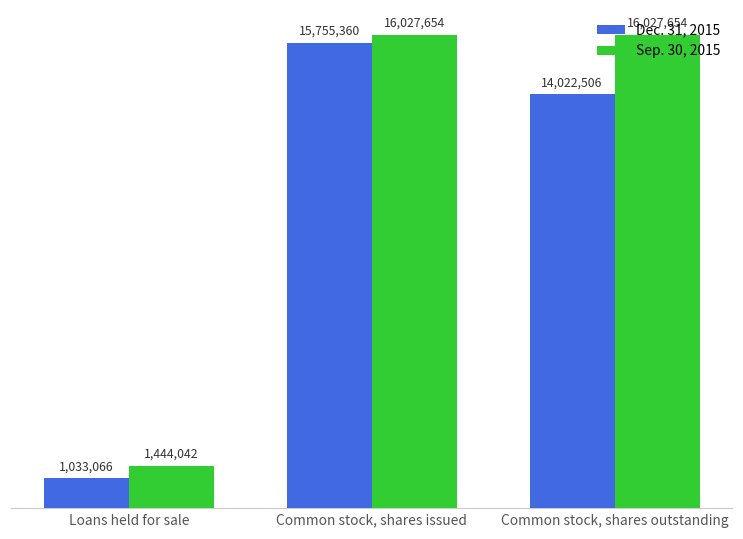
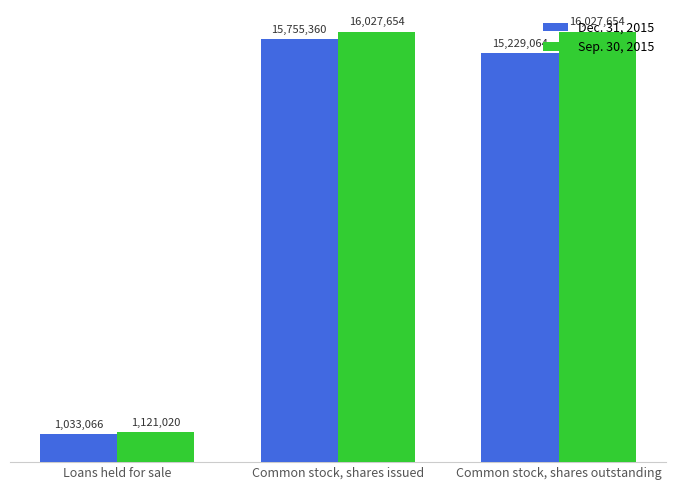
  {
    "Dec. 31, 2015": {
      "Loans held for sale": "1,033,066",
      "Common stock, shares issued": "15,755,360",
-     "Common stock, shares outstanding": "14,022,506"
+     "Common stock, shares outstanding": "15,229,064"
    },
    "Sep. 30, 2015": {
-     "Loans held for sale": "1,444,042",
+     "Loans held for sale": "1,121,020",
      "Common stock, shares issued": "16,027,654",
      "Common stock, shares outstanding": "16,027,654"
    }
  }
